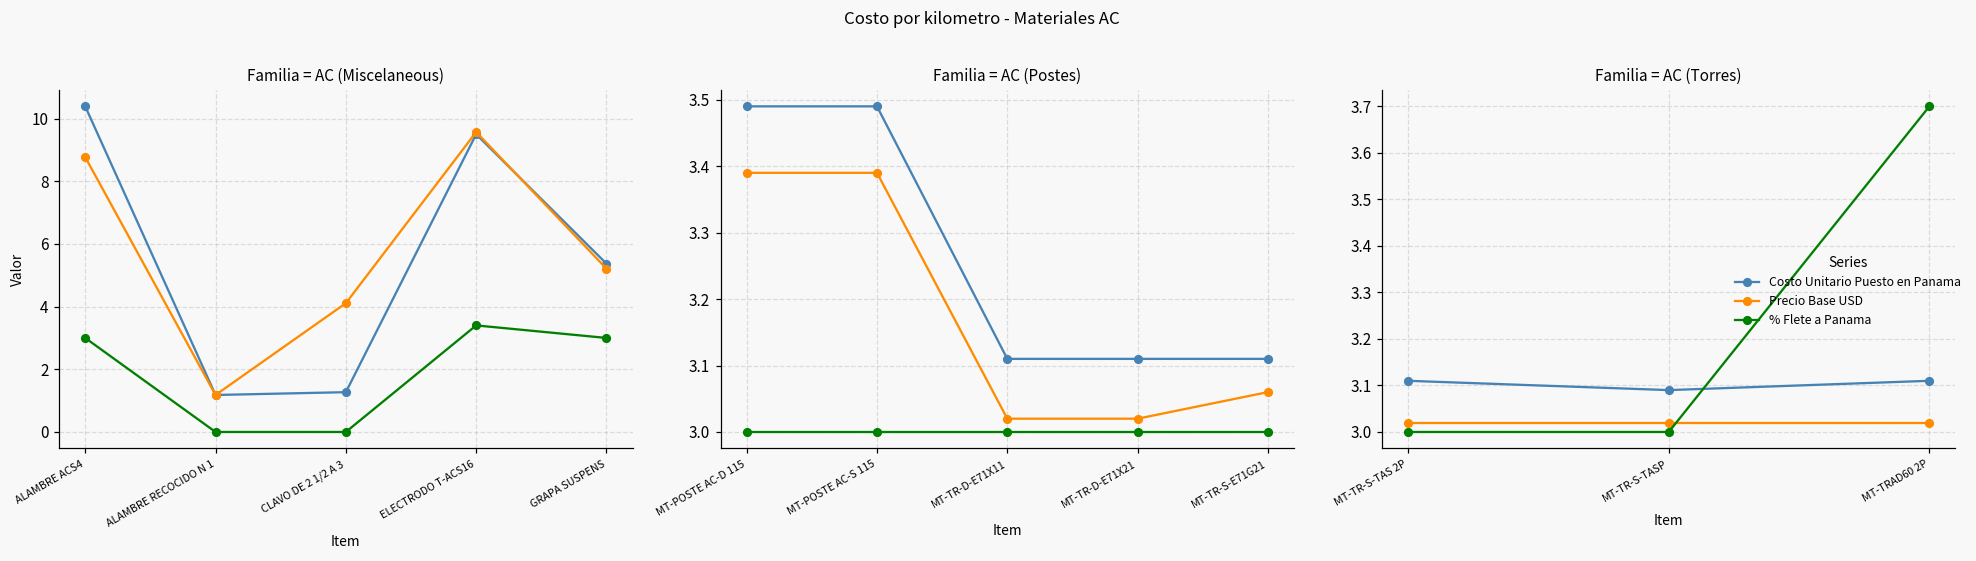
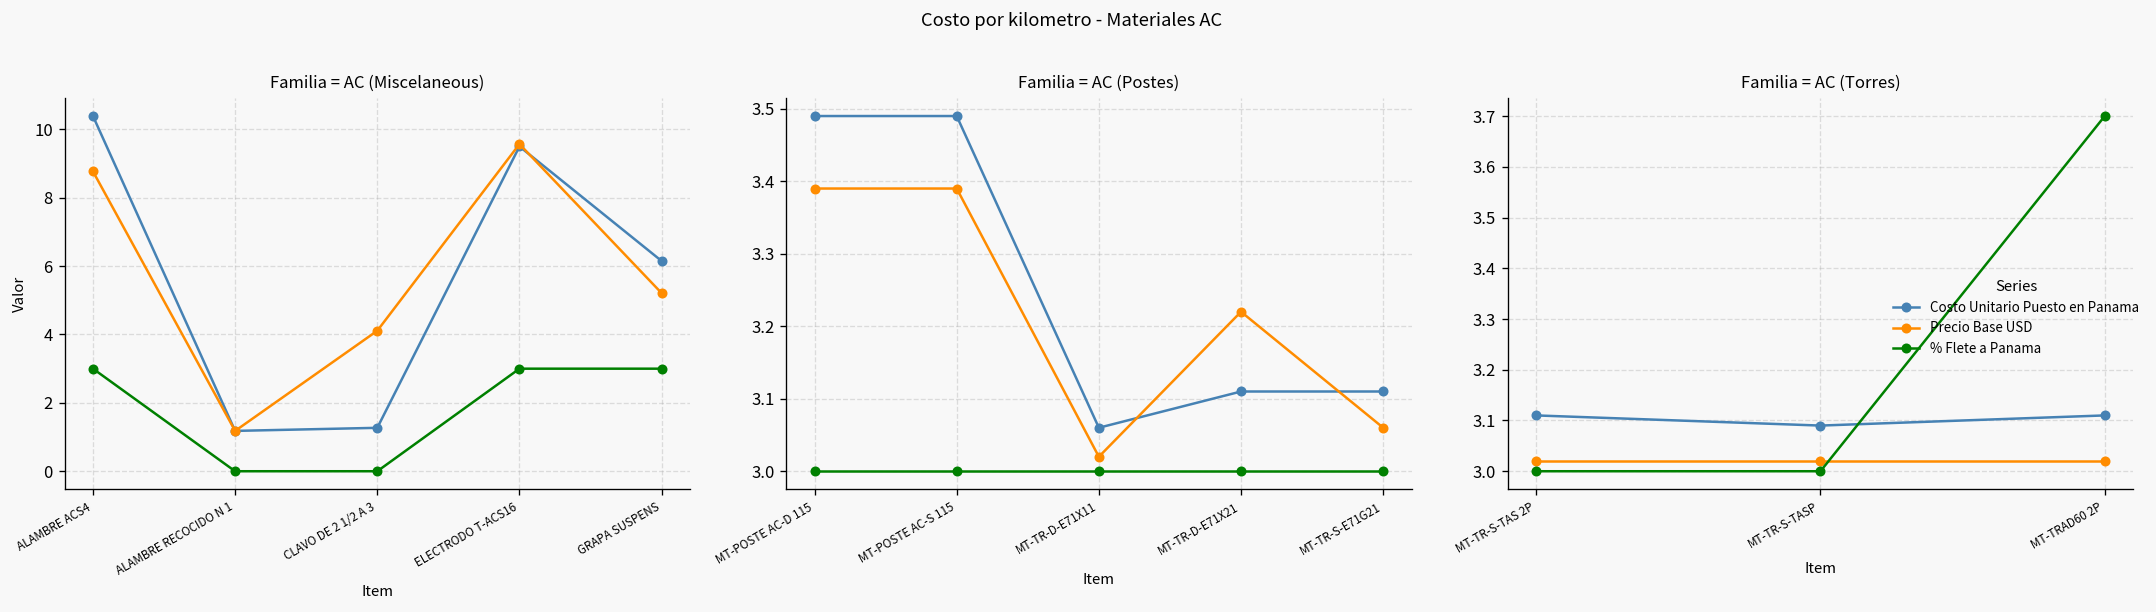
  {
    "Familia = AC (Miscelaneous)": {
      "Costo Unitario Puesto en Panama": {
        "ALAMBRE ACS4": 10.4,
        "CLAVO DE 2 1/2 A 3": 1.3,
-       "GRAPA SUSPENS": 5.4
+       "GRAPA SUSPENS": 6.2
      },
      "Precio Base USD": {
        "ALAMBRE ACS4": 8.8,
        "CLAVO DE 2 1/2 A 3": 4.1,
        "GRAPA SUSPENS": 5.2
      },
      "% Flete a Panama": {
        "ALAMBRE ACS4": 3.0,
        "ALAMBRE RECOCIDO N 1": 0.0,
        "CLAVO DE 2 1/2 A 3": 0.0,
-       "ELECTRODO T-ACS16": 3.4,
+       "ELECTRODO T-ACS16": 3.0,
        "GRAPA SUSPENS": 3.0
      }
    },
    "Familia = AC (Postes)": {
      "Costo Unitario Puesto en Panama": {
        "MT-POSTE AC-D 115": 3.49,
        "MT-POSTE AC-S 115": 3.49,
-       "MT-TR-D-E71X11": 3.11,
+       "MT-TR-D-E71X11": 3.06,
        "MT-TR-D-E71X21": 3.11,
        "MT-TR-S-E71G21": 3.11
      },
      "Precio Base USD": {
        "MT-POSTE AC-D 115": 3.39,
        "MT-POSTE AC-S 115": 3.39,
        "MT-TR-D-E71X11": 3.02,
-       "MT-TR-D-E71X21": 3.02,
+       "MT-TR-D-E71X21": 3.22,
        "MT-TR-S-E71G21": 3.06
      },
      "% Flete a Panama": {
        "MT-POSTE AC-D 115": 3.00,
        "MT-POSTE AC-S 115": 3.00,
        "MT-TR-D-E71X11": 3.00,
        "MT-TR-D-E71X21": 3.00,
        "MT-TR-S-E71G21": 3.00
      }
    },
    "Familia = AC (Torres)": {
      "Costo Unitario Puesto en Panama": {
        "MT-TR-S-TAS 2P": 3.11,
        "MT-TR-S-TASP": 3.09,
        "MT-TRAD60 2P": 3.11
      },
      "Precio Base USD": {
        "MT-TR-S-TAS 2P": 3.02,
        "MT-TR-S-TASP": 3.02,
        "MT-TRAD60 2P": 3.02
      },
      "% Flete a Panama": {
        "MT-TR-S-TAS 2P": 3.00,
        "MT-TR-S-TASP": 3.00,
        "MT-TRAD60 2P": 3.70
      }
    }
  }
